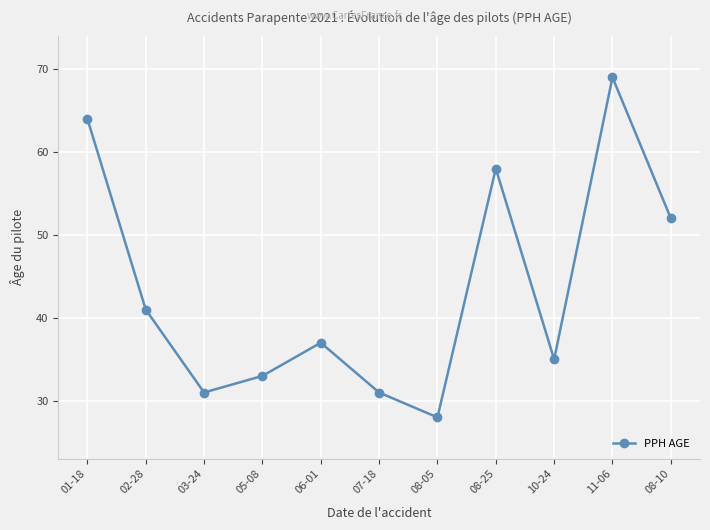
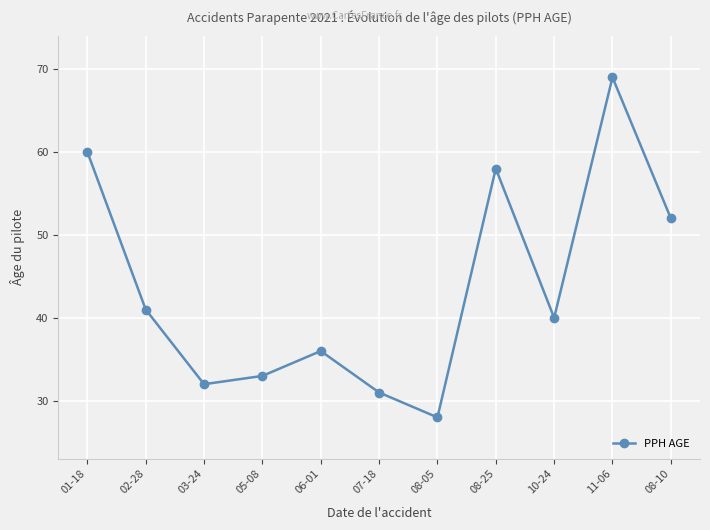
  {
-   "01-18": 64,
+   "01-18": 60,
    "02-28": 41,
-   "03-24": 31,
+   "03-24": 32,
    "05-08": 33,
-   "06-01": 37,
+   "06-01": 36,
    "07-18": 31,
    "08-05": 28,
    "08-25": 58,
-   "10-24": 35,
+   "10-24": 40,
    "11-06": 69,
    "08-10": 52
  }
